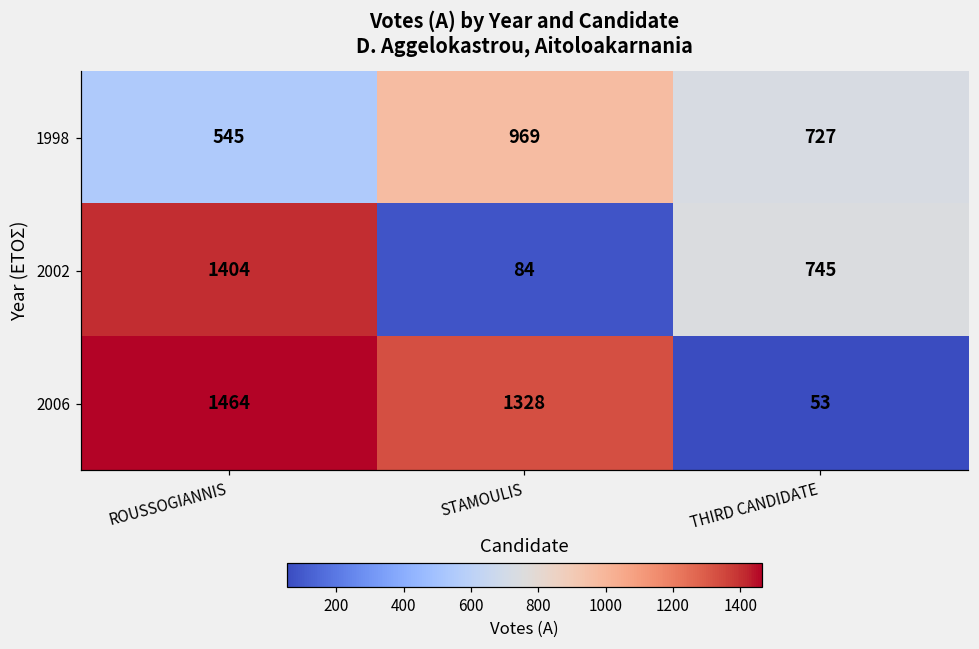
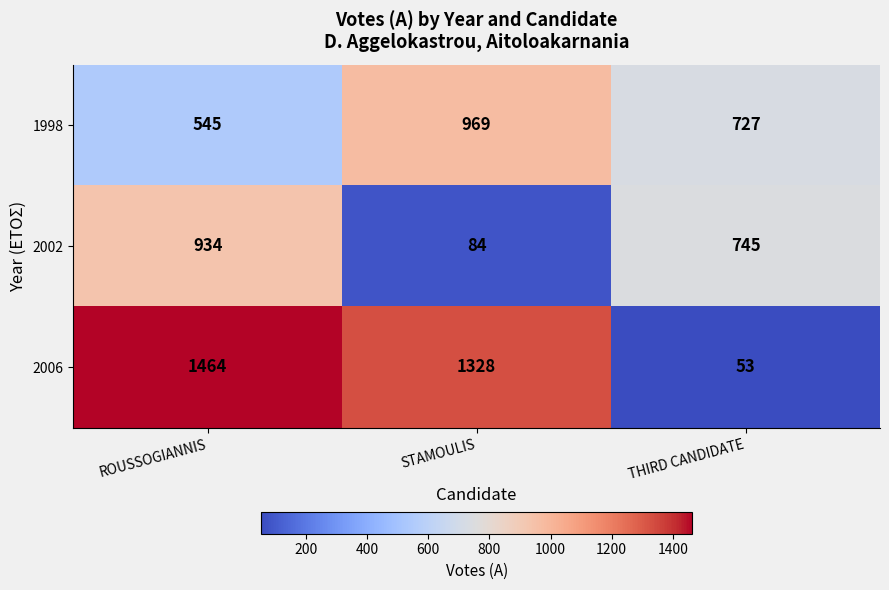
  {
    "1998": {
      "ROUSSOGIANNIS": 545,
      "STAMOULIS": 969,
      "THIRD CANDIDATE": 727
    },
    "2002": {
-     "ROUSSOGIANNIS": 1404,
+     "ROUSSOGIANNIS": 934,
      "STAMOULIS": 84,
      "THIRD CANDIDATE": 745
    },
    "2006": {
      "ROUSSOGIANNIS": 1464,
      "STAMOULIS": 1328,
      "THIRD CANDIDATE": 53
    }
  }
